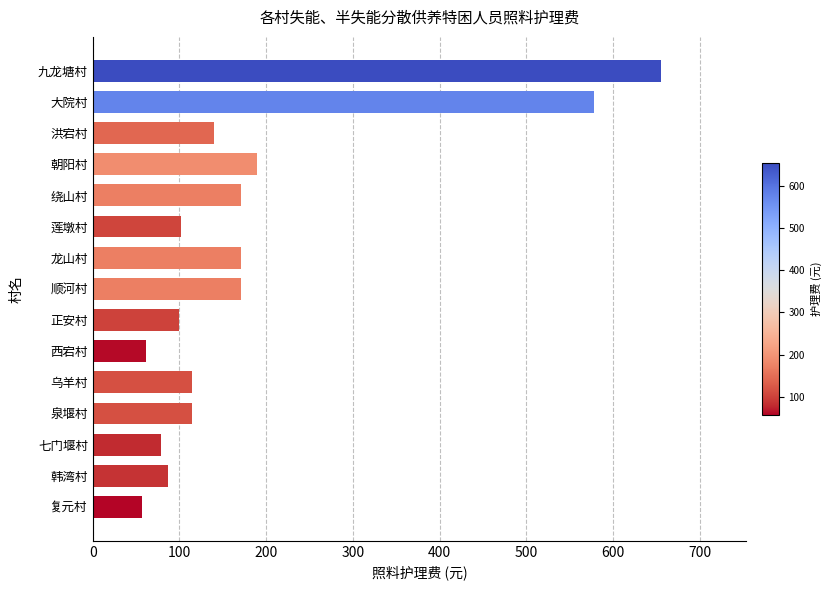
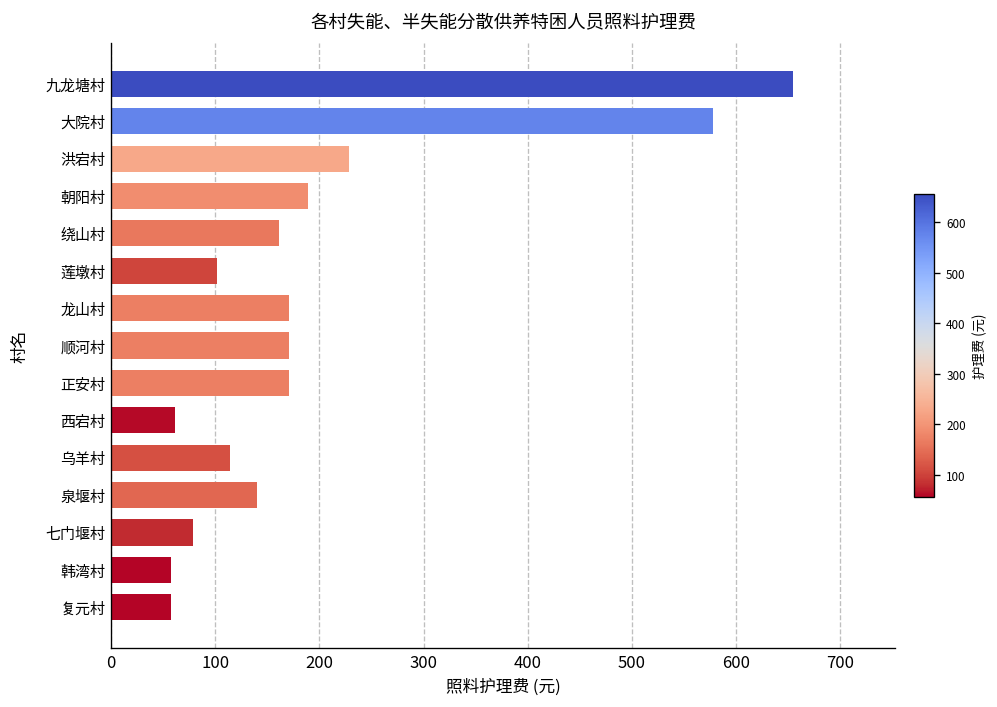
  {
    "九龙塘村": 660,
    "大院村": 580,
-   "洪宕村": 140,
+   "洪宕村": 230,
    "朝阳村": 190,
-   "绕山村": 170,
+   "绕山村": 160,
    "莲墩村": 100,
    "龙山村": 170,
    "顺河村": 170,
-   "正安村": 100,
+   "正安村": 170,
    "西宕村": 60,
    "乌羊村": 110,
-   "泉堰村": 110,
+   "泉堰村": 140,
    "七门堰村": 80,
-   "韩湾村": 90,
+   "韩湾村": 60,
    "复元村": 60
  }
